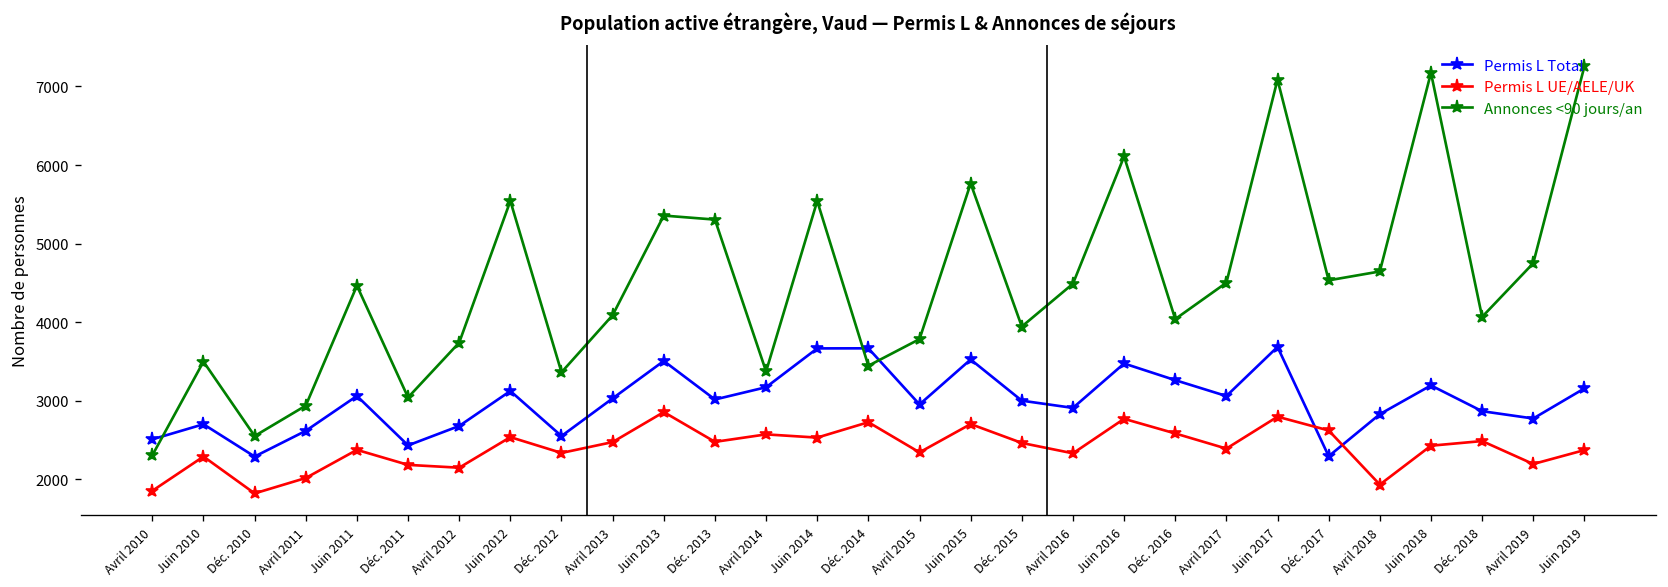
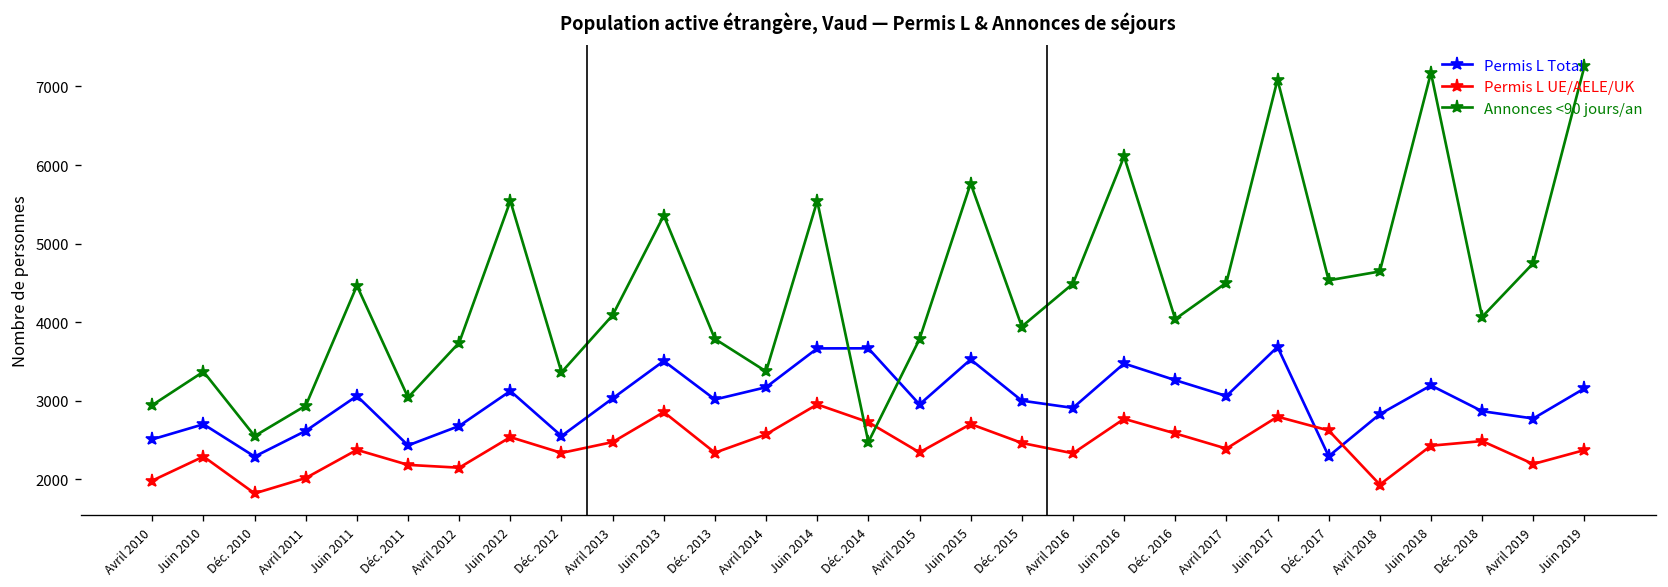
  {
    "Permis L Total": {
      "Avril 2010": 2500,
      "Juin 2010": 2700,
      "Déc. 2010": 2300,
      "Avril 2011": 2600,
      "Juin 2011": 3100,
      "Déc. 2011": 2400,
      "Avril 2012": 2700,
      "Juin 2012": 3100,
      "Déc. 2012": 2600,
      "Avril 2013": 3000,
      "Juin 2013": 3500,
      "Déc. 2013": 3000,
      "Avril 2014": 3200,
      "Juin 2014": 3700,
      "Déc. 2014": 3700,
      "Avril 2015": 3000,
      "Juin 2015": 3500,
      "Déc. 2015": 3000,
      "Avril 2016": 2900,
      "Juin 2016": 3500,
      "Déc. 2016": 3300,
      "Avril 2017": 3100,
      "Juin 2017": 3700,
      "Déc. 2017": 2300,
      "Avril 2018": 2800,
      "Juin 2018": 3200,
      "Déc. 2018": 2900,
      "Avril 2019": 2800,
      "Juin 2019": 3200
    },
    "Permis L UE/AELE/UK": {
-     "Avril 2010": 1900,
+     "Avril 2010": 2000,
      "Juin 2010": 2300,
      "Déc. 2010": 1800,
      "Avril 2011": 2000,
      "Juin 2011": 2400,
      "Déc. 2011": 2200,
      "Avril 2012": 2100,
      "Juin 2012": 2500,
      "Déc. 2012": 2300,
      "Avril 2013": 2500,
      "Juin 2013": 2900,
-     "Déc. 2013": 2500,
+     "Déc. 2013": 2300,
      "Avril 2014": 2600,
-     "Juin 2014": 2500,
+     "Juin 2014": 3000,
      "Déc. 2014": 2700,
      "Avril 2015": 2300,
      "Juin 2015": 2700,
      "Déc. 2015": 2500,
      "Avril 2016": 2300,
      "Juin 2016": 2800,
      "Déc. 2016": 2600,
      "Avril 2017": 2400,
      "Juin 2017": 2800,
      "Déc. 2017": 2600,
      "Avril 2018": 1900,
      "Juin 2018": 2400,
      "Déc. 2018": 2500,
      "Avril 2019": 2200,
      "Juin 2019": 2400
    },
    "Annonces <90 jours/an": {
-     "Avril 2010": 2300,
-     "Juin 2010": 3500,
+     "Avril 2010": 2900,
+     "Juin 2010": 3400,
      "Déc. 2010": 2600,
      "Avril 2011": 2900,
      "Juin 2011": 4500,
      "Déc. 2011": 3000,
      "Avril 2012": 3700,
      "Juin 2012": 5500,
      "Déc. 2012": 3400,
      "Avril 2013": 4100,
      "Juin 2013": 5400,
-     "Déc. 2013": 5300,
+     "Déc. 2013": 3800,
      "Avril 2014": 3400,
      "Juin 2014": 5500,
-     "Déc. 2014": 3400,
+     "Déc. 2014": 2500,
      "Avril 2015": 3800,
      "Juin 2015": 5800,
      "Déc. 2015": 3900,
      "Avril 2016": 4500,
      "Juin 2016": 6100,
      "Déc. 2016": 4000,
      "Avril 2017": 4500,
      "Juin 2017": 7100,
      "Déc. 2017": 4500,
      "Avril 2018": 4600,
      "Juin 2018": 7200,
      "Déc. 2018": 4100,
      "Avril 2019": 4800,
      "Juin 2019": 7300
    }
  }
